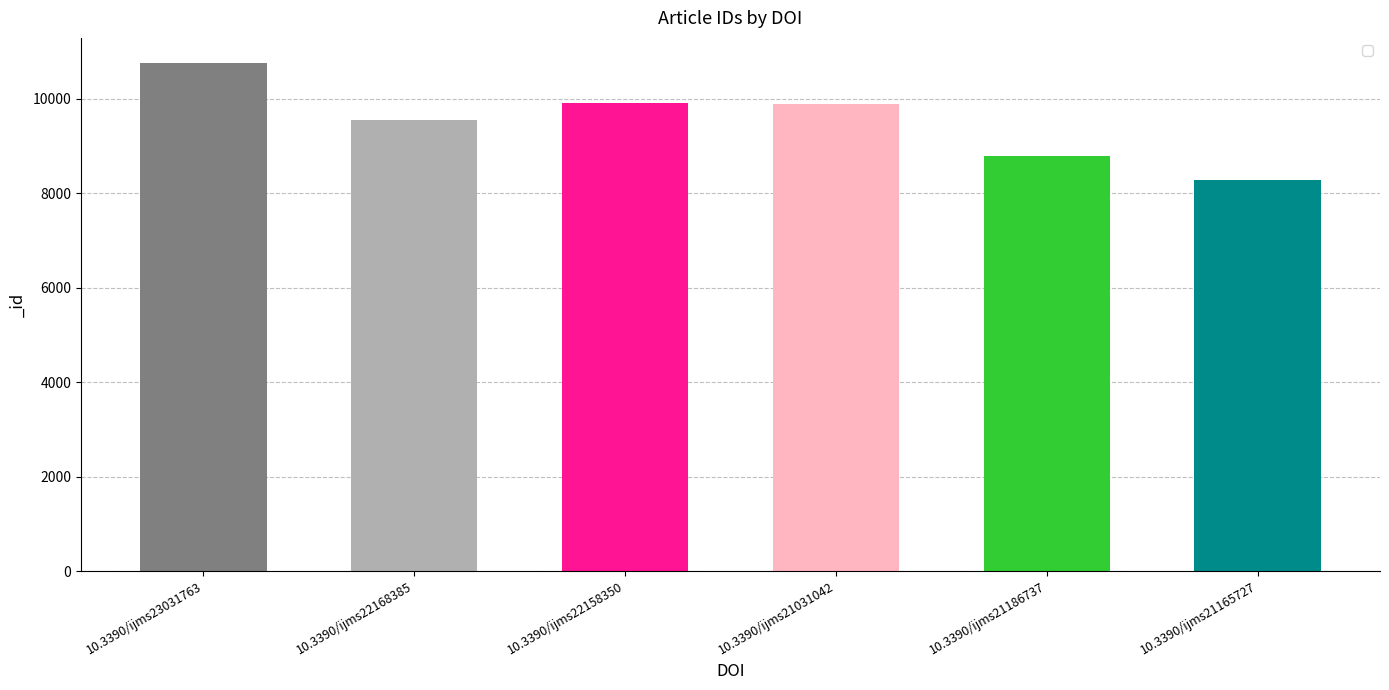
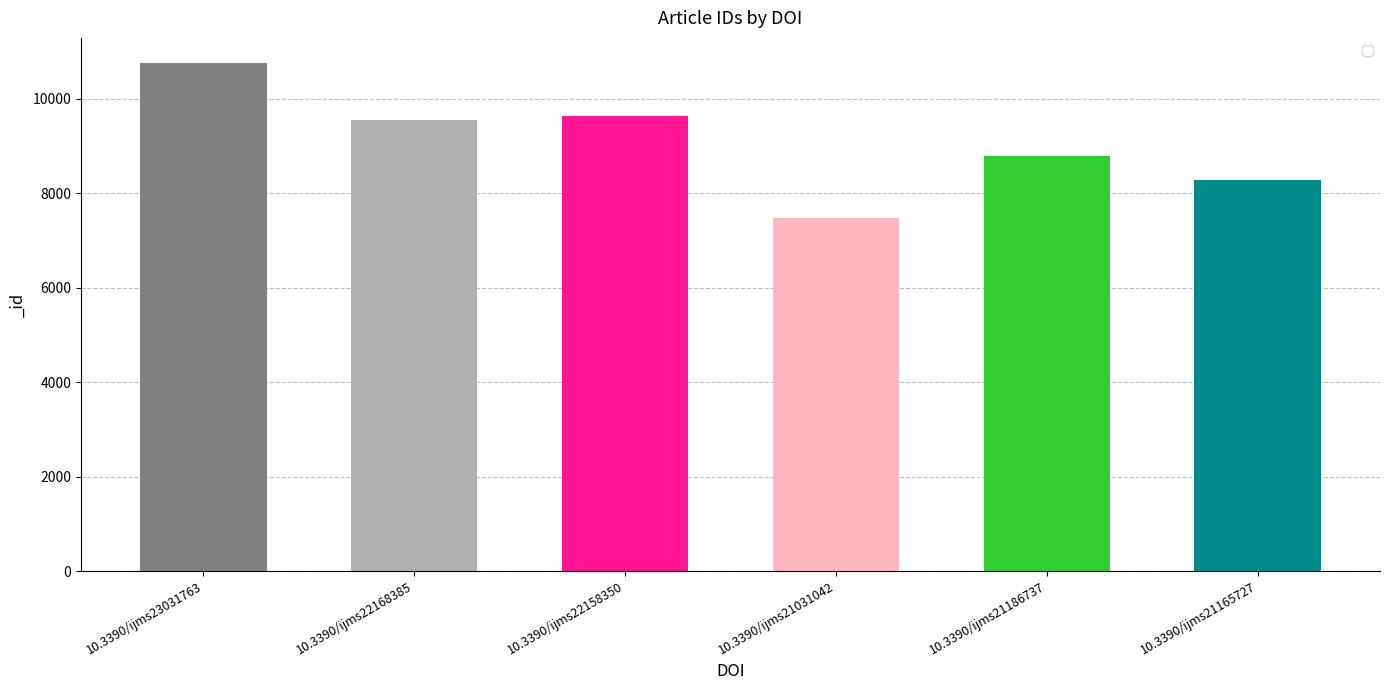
  {
    "10.3390/ijms23031763": 10800,
    "10.3390/ijms22168385": 9600,
-   "10.3390/ijms22158350": 9900,
-   "10.3390/ijms21031042": 9900,
+   "10.3390/ijms22158350": 9600,
+   "10.3390/ijms21031042": 7500,
    "10.3390/ijms21186737": 8800,
    "10.3390/ijms21165727": 8300
  }
